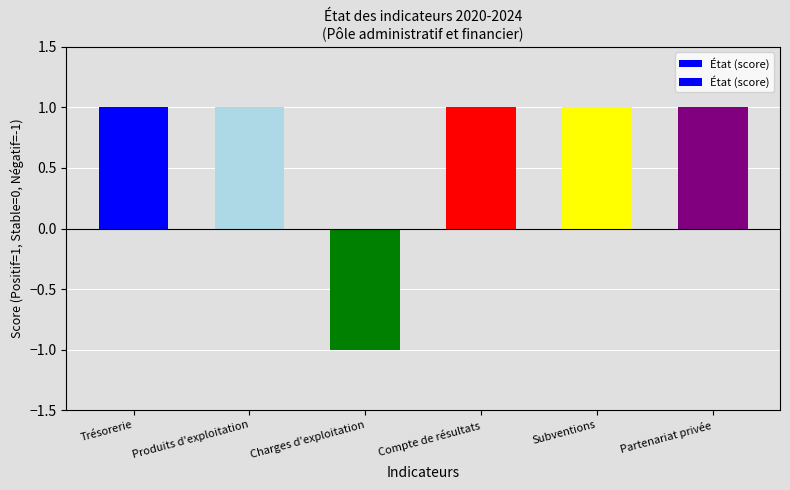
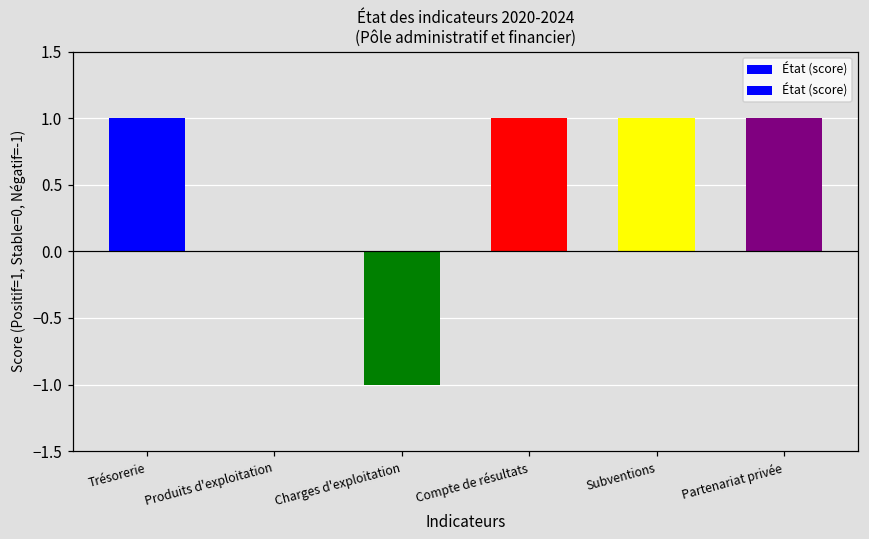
  {
    "Trésorerie": 1.00,
-   "Produits d'exploitation": 1.00,
+   "Produits d'exploitation": 0.00,
    "Charges d'exploitation": -1.00,
    "Compte de résultats": 1.00,
    "Subventions": 1.00,
    "Partenariat privée": 1.00
  }
